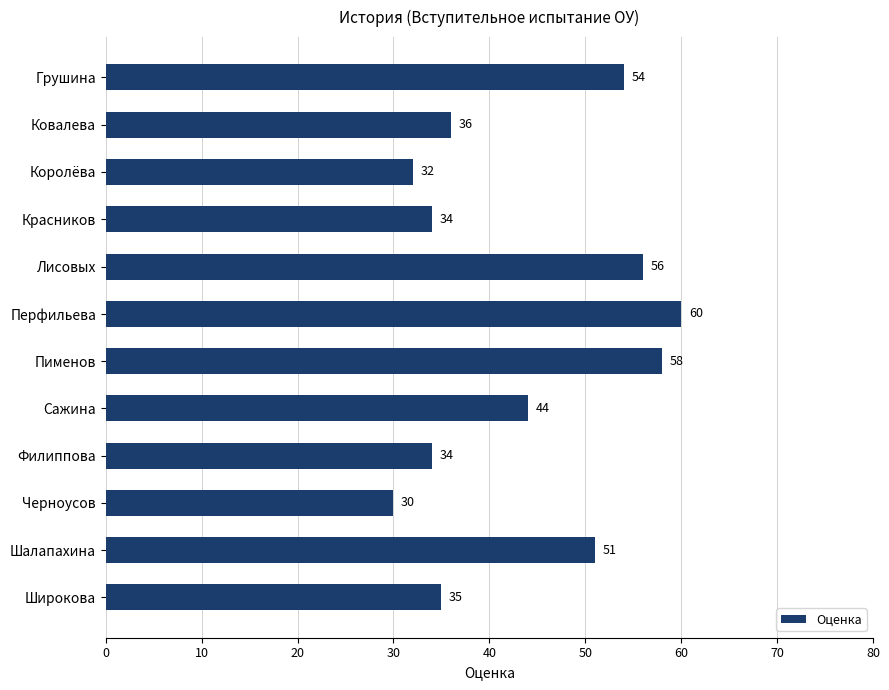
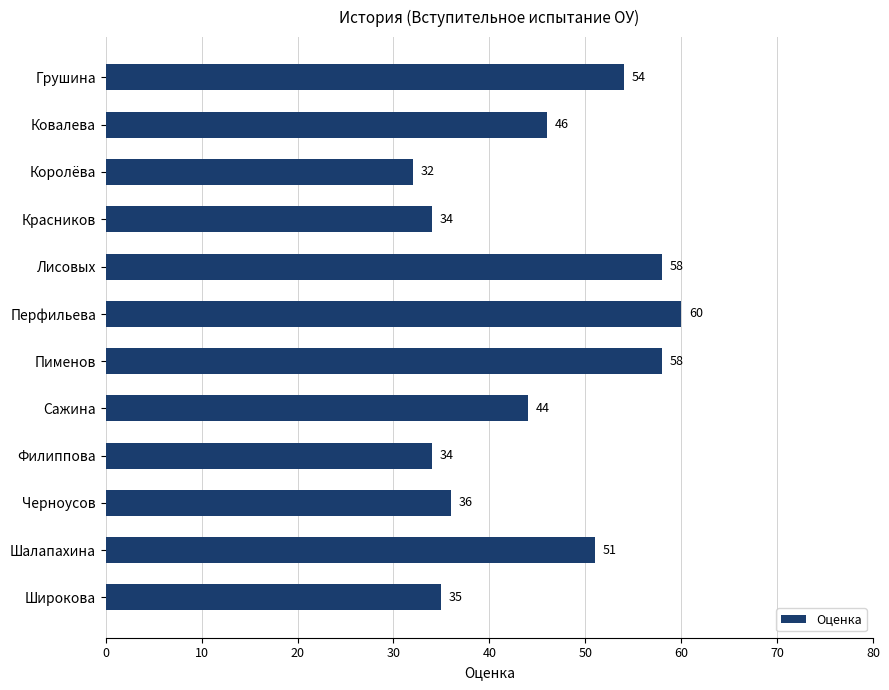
  {
    "Грушина": 54,
-   "Ковалева": 36,
+   "Ковалева": 46,
    "Королёва": 32,
    "Красников": 34,
-   "Лисовых": 56,
+   "Лисовых": 58,
    "Перфильева": 60,
    "Пименов": 58,
    "Сажина": 44,
    "Филиппова": 34,
-   "Черноусов": 30,
+   "Черноусов": 36,
    "Шалапахина": 51,
    "Широкова": 35
  }
